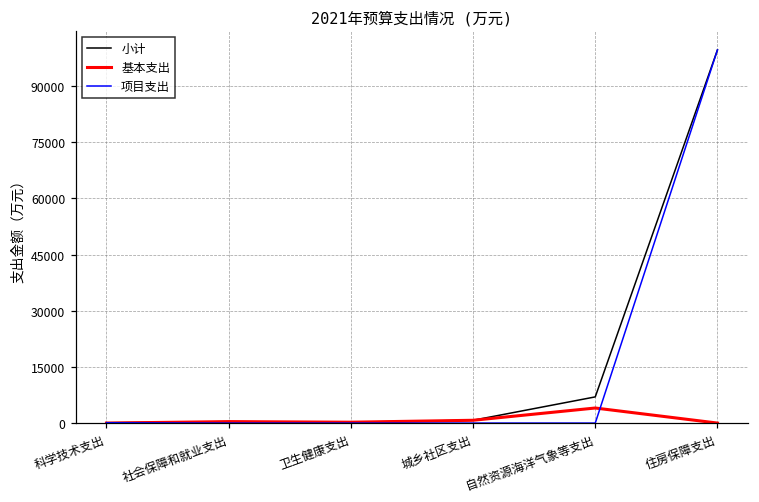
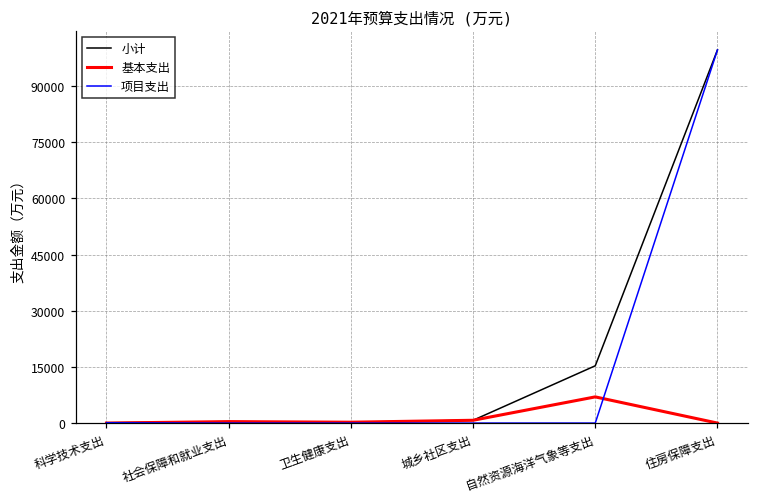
  {
    "小计": {
-     "自然资源海洋气象等支出": 7000
+     "自然资源海洋气象等支出": 15000
    },
    "基本支出": {
-     "自然资源海洋气象等支出": 4000,
+     "自然资源海洋气象等支出": 7000,
      "住房保障支出": 0
    },
    "项目支出": {
      "城乡社区支出": 0,
      "自然资源海洋气象等支出": 0
    }
  }
